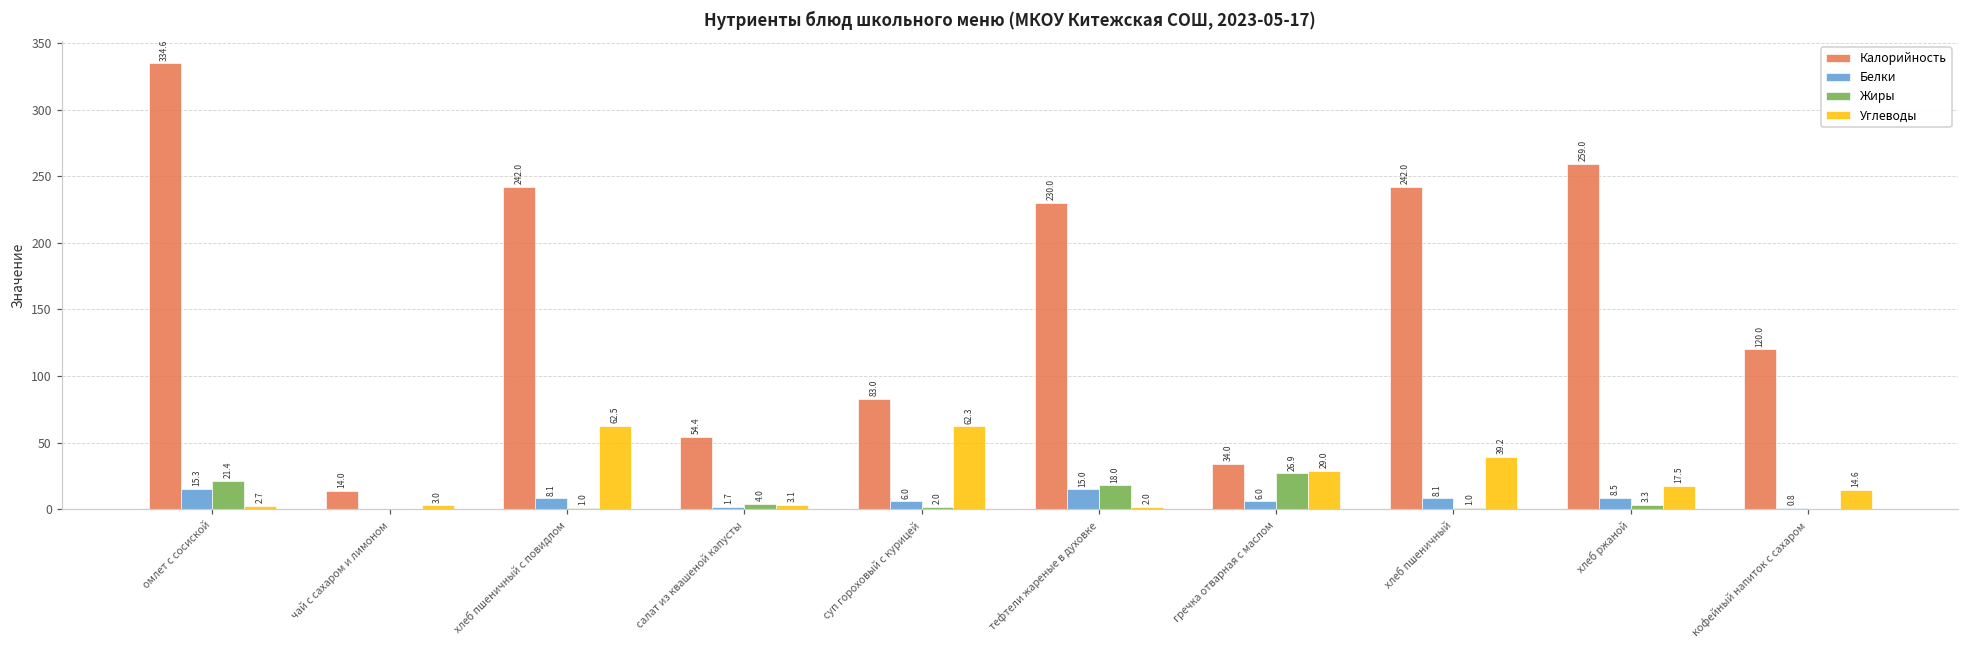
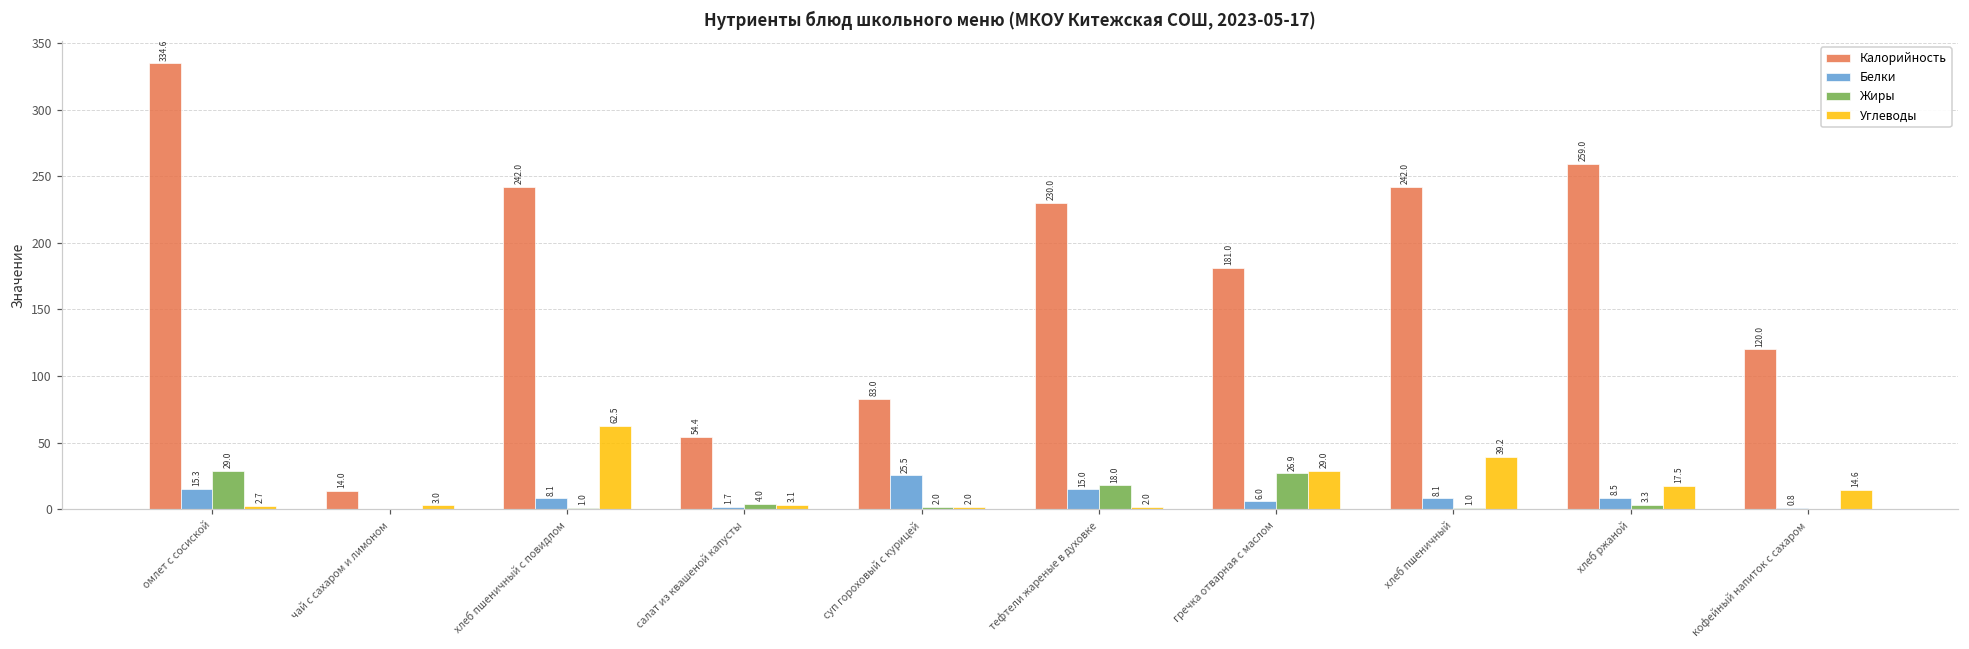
  {
    "Калорийность": {
      "омлет с сосиской": 334.6,
      "чай с сахаром и лимоном": 14.0,
      "хлеб пшеничный с повидлом": 242.0,
      "салат из квашеной капусты": 54.4,
      "суп гороховый с курицей": 83.0,
      "тефтели жареные в духовке": 230.0,
-     "гречка отварная с маслом": 34.0,
+     "гречка отварная с маслом": 181.0,
      "хлеб пшеничный": 242.0,
      "хлеб ржаной": 259.0,
      "кофейный напиток с сахаром": 120.0
    },
    "Белки": {
      "омлет с сосиской": 15.3,
      "хлеб пшеничный с повидлом": 8.1,
      "салат из квашеной капусты": 1.7,
-     "суп гороховый с курицей": 6.0,
+     "суп гороховый с курицей": 25.5,
      "тефтели жареные в духовке": 15.0,
      "гречка отварная с маслом": 6.0,
      "хлеб пшеничный": 8.1,
      "хлеб ржаной": 8.5,
      "кофейный напиток с сахаром": 0.8
    },
    "Жиры": {
-     "омлет с сосиской": 21.4,
+     "омлет с сосиской": 29.0,
      "хлеб пшеничный с повидлом": 1.0,
      "салат из квашеной капусты": 4.0,
      "суп гороховый с курицей": 2.0,
      "тефтели жареные в духовке": 18.0,
      "гречка отварная с маслом": 26.9,
      "хлеб пшеничный": 1.0,
      "хлеб ржаной": 3.3
    },
    "Углеводы": {
      "омлет с сосиской": 2.7,
      "чай с сахаром и лимоном": 3.0,
      "хлеб пшеничный с повидлом": 62.5,
      "салат из квашеной капусты": 3.1,
-     "суп гороховый с курицей": 62.3,
+     "суп гороховый с курицей": 2.0,
      "тефтели жареные в духовке": 2.0,
      "гречка отварная с маслом": 29.0,
      "хлеб пшеничный": 39.2,
      "хлеб ржаной": 17.5,
      "кофейный напиток с сахаром": 14.6
    }
  }
